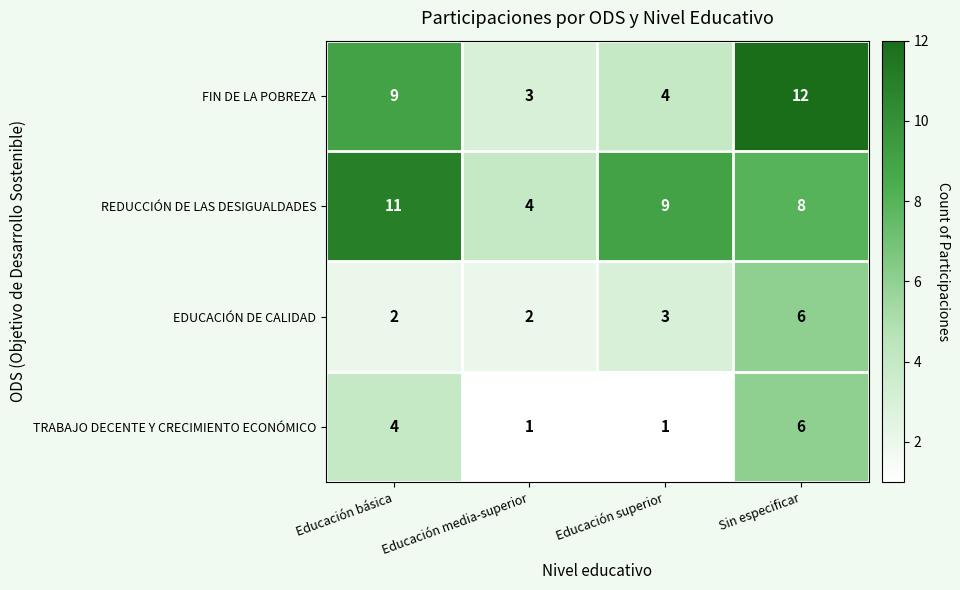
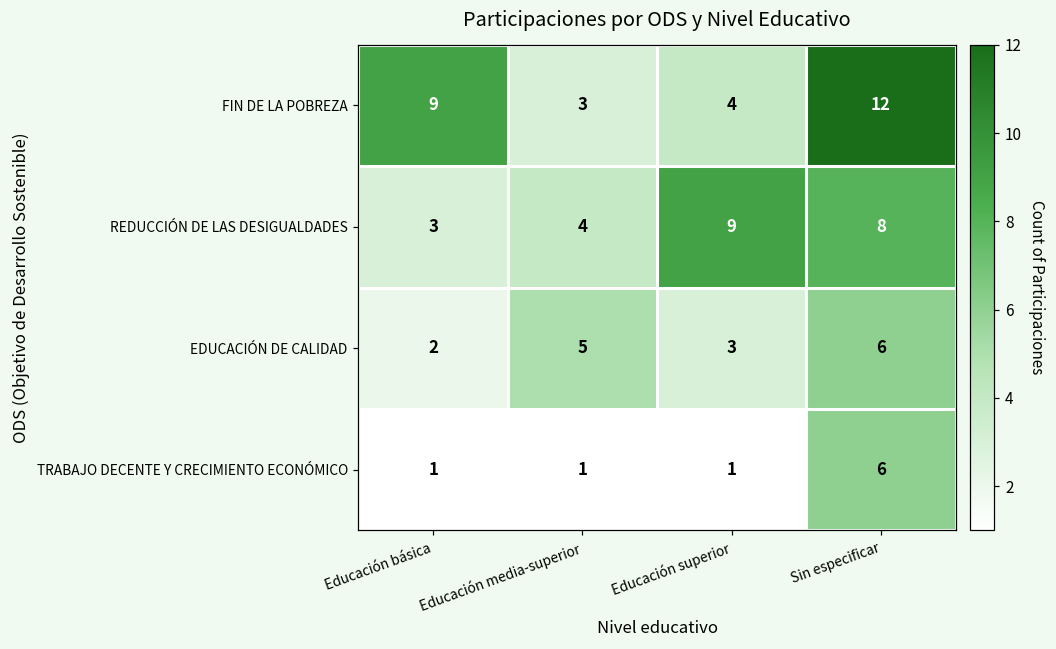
  {
    "FIN DE LA POBREZA": {
      "Educación básica": 9,
      "Educación media-superior": 3,
      "Educación superior": 4,
      "Sin especificar": 12
    },
    "REDUCCIÓN DE LAS DESIGUALDADES": {
-     "Educación básica": 11,
+     "Educación básica": 3,
      "Educación media-superior": 4,
      "Educación superior": 9,
      "Sin especificar": 8
    },
    "EDUCACIÓN DE CALIDAD": {
      "Educación básica": 2,
-     "Educación media-superior": 2,
+     "Educación media-superior": 5,
      "Educación superior": 3,
      "Sin especificar": 6
    },
    "TRABAJO DECENTE Y CRECIMIENTO ECONÓMICO": {
-     "Educación básica": 4,
+     "Educación básica": 1,
      "Educación media-superior": 1,
      "Educación superior": 1,
      "Sin especificar": 6
    }
  }
